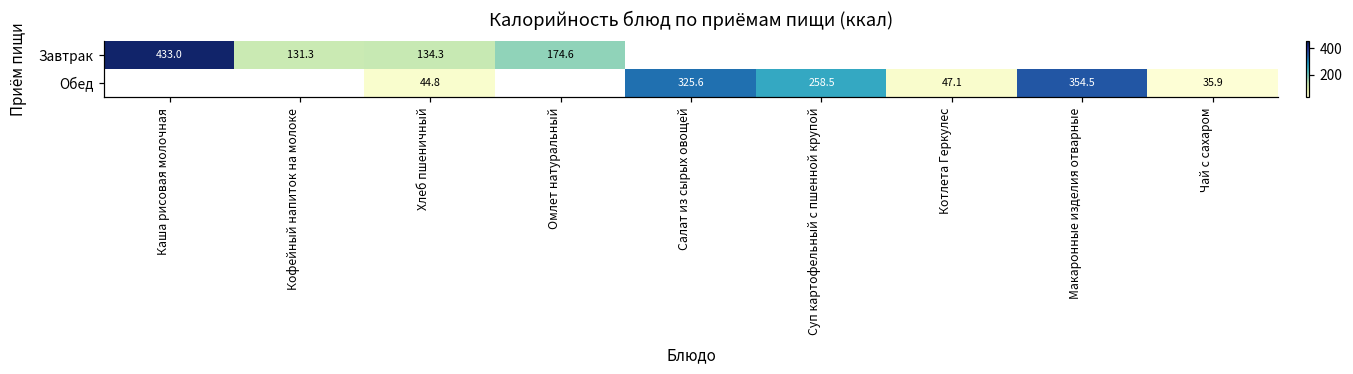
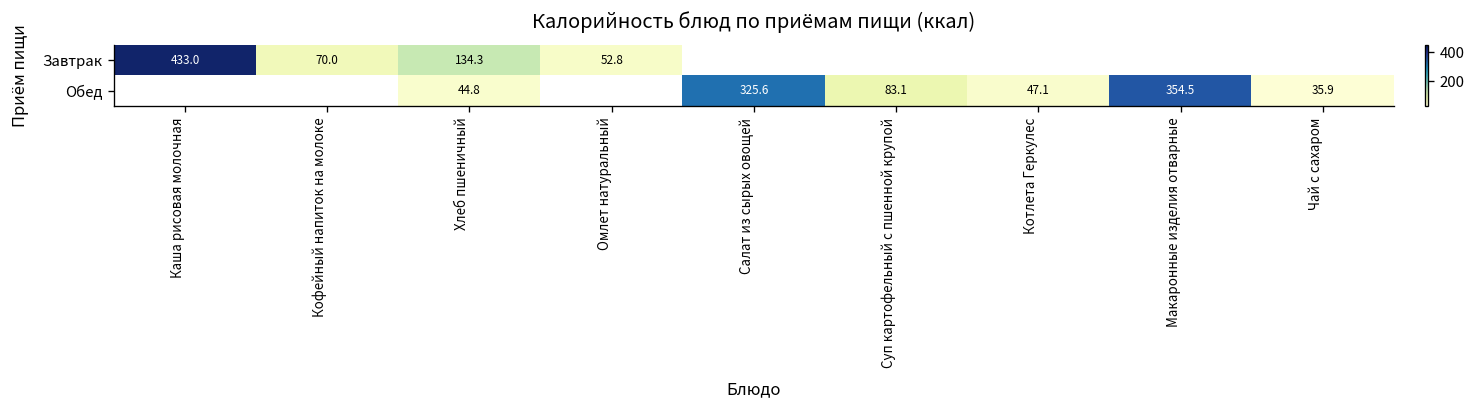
  {
    "Завтрак": {
      "Каша рисовая молочная": 433.0,
-     "Кофейный напиток на молоке": 131.3,
+     "Кофейный напиток на молоке": 70.0,
      "Хлеб пшеничный": 134.3,
-     "Омлет натуральный": 174.6
+     "Омлет натуральный": 52.8
    },
    "Обед": {
      "Хлеб пшеничный": 44.8,
      "Салат из сырых овощей": 325.6,
-     "Суп картофельный с пшенной крупой": 258.5,
+     "Суп картофельный с пшенной крупой": 83.1,
      "Котлета Геркулес": 47.1,
      "Макаронные изделия отварные": 354.5,
      "Чай с сахаром": 35.9
    }
  }
